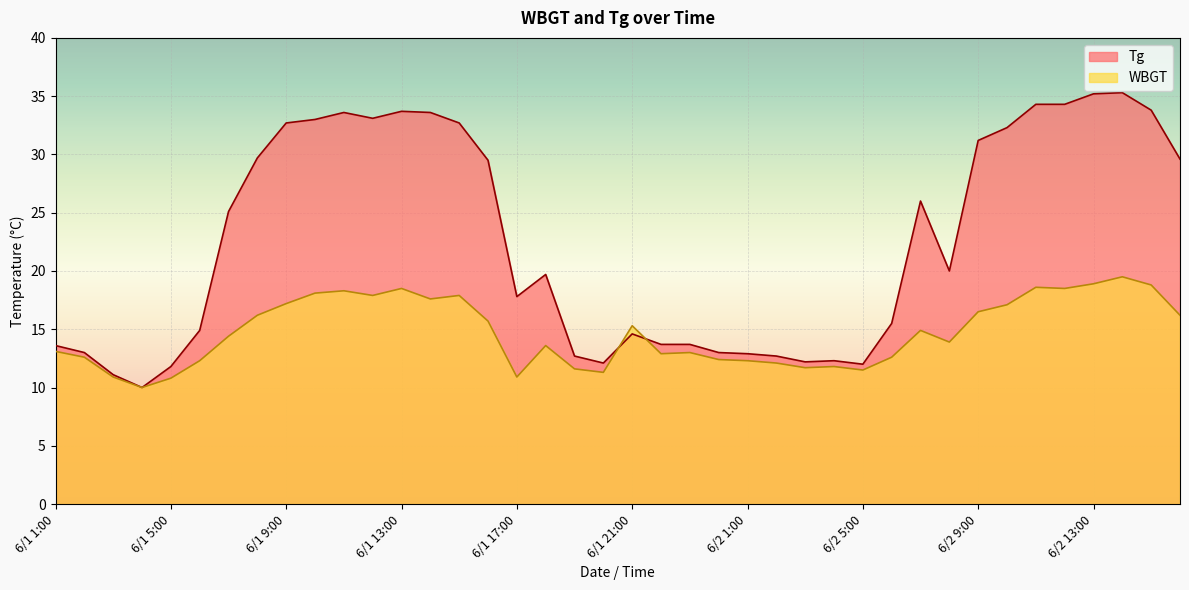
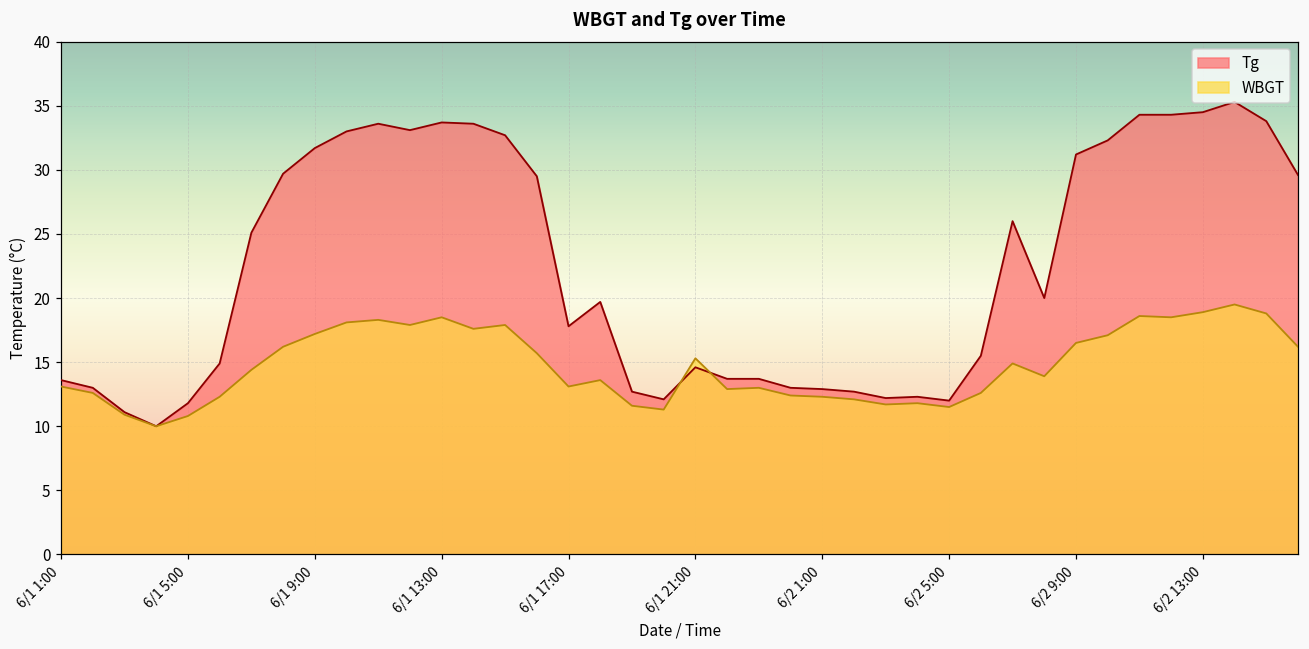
  {
    "Tg": {
      "6/1 1:00": 13.6,
      "6/1 5:00": 11.8,
-     "6/1 9:00": 32.7,
+     "6/1 9:00": 31.7,
      "6/1 13:00": 33.7,
      "6/1 17:00": 17.8,
      "6/1 21:00": 14.6,
      "6/2 1:00": 12.9,
      "6/2 5:00": 12.0,
      "6/2 9:00": 31.2,
-     "6/2 13:00": 35.2
+     "6/2 13:00": 34.5
    },
    "WBGT": {
      "6/1 1:00": 13.1,
      "6/1 5:00": 10.8,
      "6/1 9:00": 17.2,
      "6/1 13:00": 18.5,
-     "6/1 17:00": 10.9,
+     "6/1 17:00": 13.1,
      "6/1 21:00": 15.3,
      "6/2 1:00": 12.3,
      "6/2 5:00": 11.5,
      "6/2 9:00": 16.5,
      "6/2 13:00": 18.9
    }
  }
